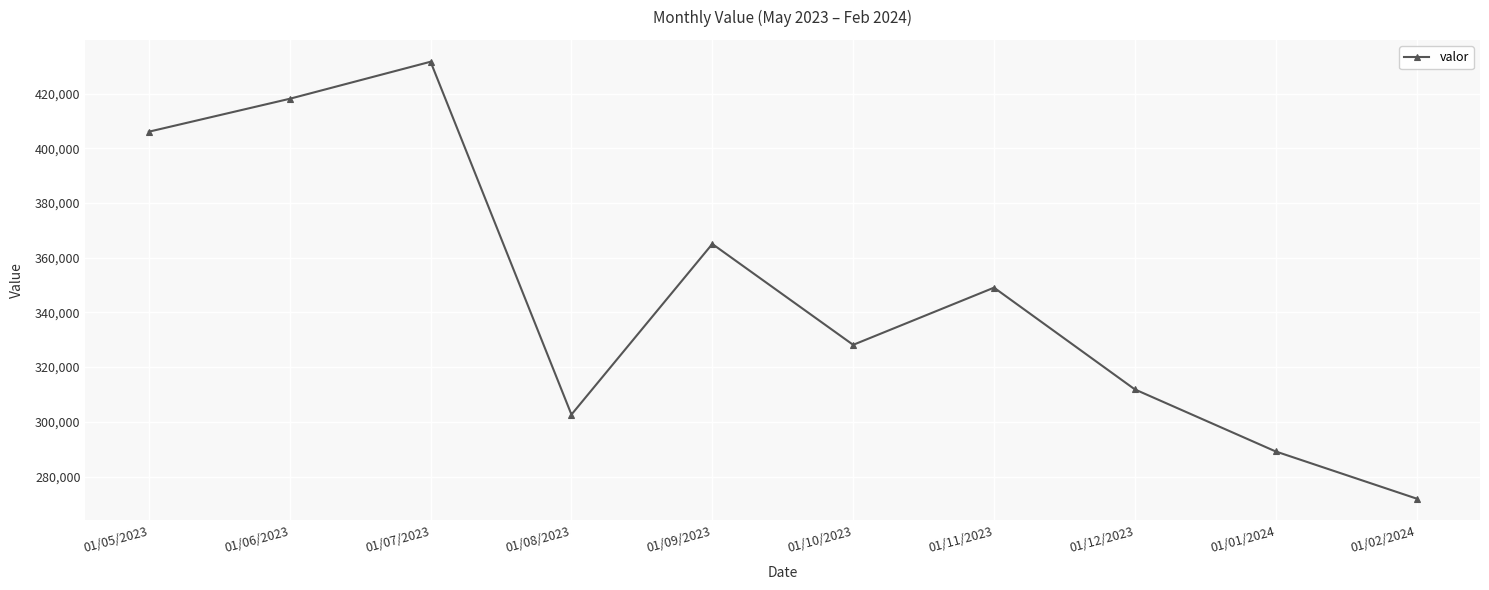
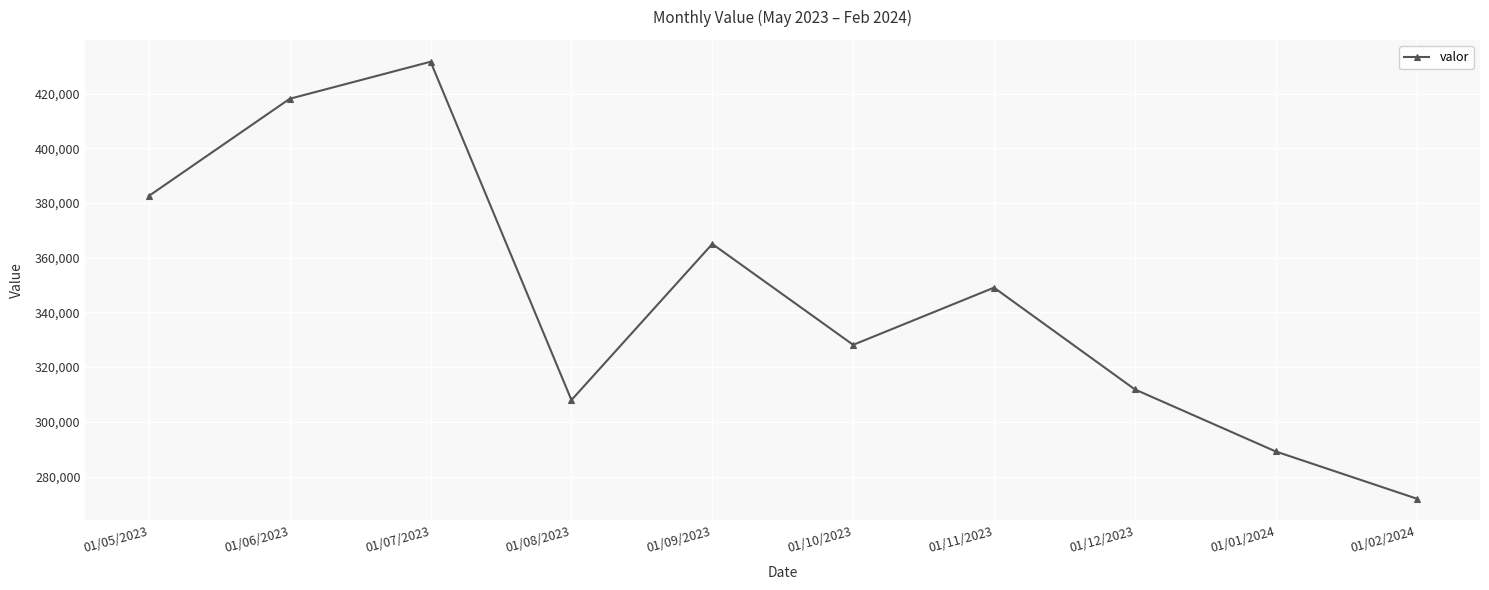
  {
-   "01/05/2023": "406,000",
+   "01/05/2023": "383,000",
    "01/06/2023": "418,000",
    "01/07/2023": "432,000",
-   "01/08/2023": "303,000",
+   "01/08/2023": "308,000",
    "01/09/2023": "365,000",
    "01/10/2023": "328,000",
    "01/11/2023": "349,000",
    "01/12/2023": "312,000",
    "01/01/2024": "289,000",
    "01/02/2024": "272,000"
  }
